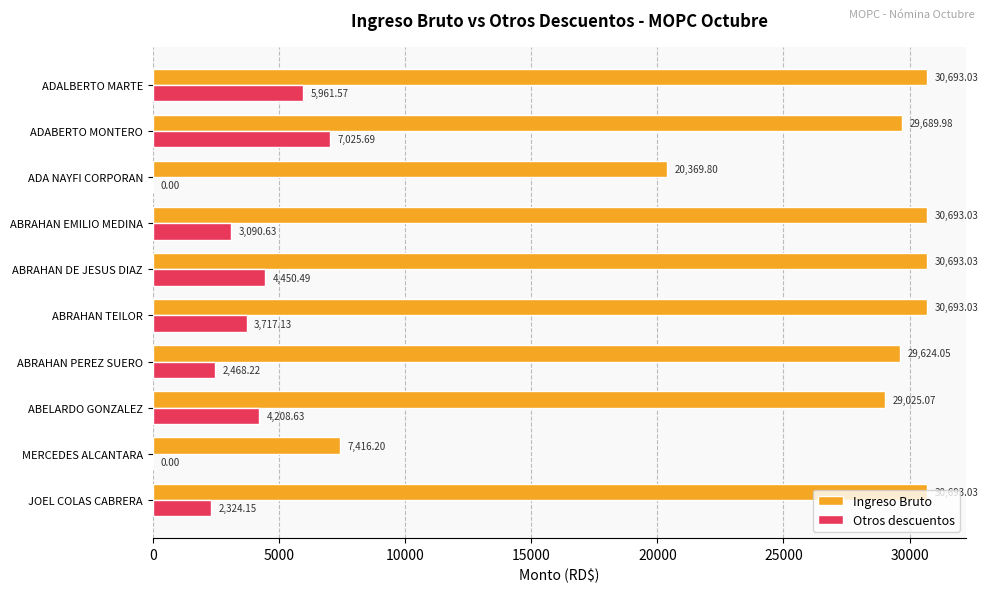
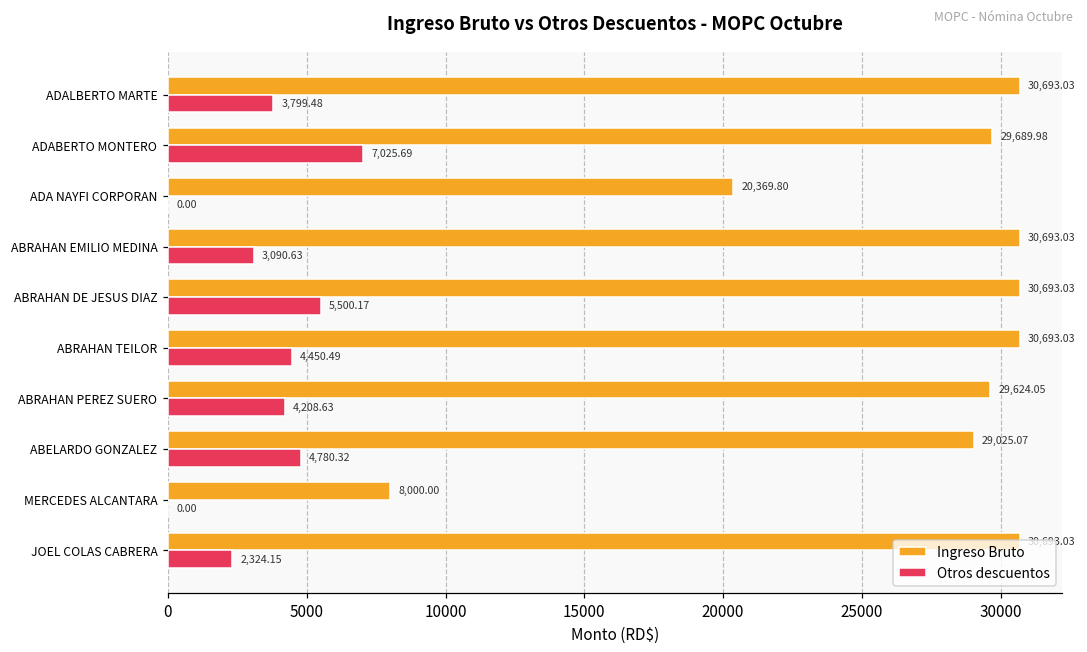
  {
    "Ingreso Bruto": {
      "ADALBERTO MARTE": "30,693.03",
      "ADABERTO MONTERO": "29,689.98",
      "ADA NAYFI CORPORAN": "20,369.80",
      "ABRAHAN EMILIO MEDINA": "30,693.03",
      "ABRAHAN DE JESUS DIAZ": "30,693.03",
      "ABRAHAN TEILOR": "30,693.03",
      "ABRAHAN PEREZ SUERO": "29,624.05",
      "ABELARDO GONZALEZ": "29,025.07",
-     "MERCEDES ALCANTARA": "7,416.20"
+     "MERCEDES ALCANTARA": "8,000.00"
    },
    "Otros descuentos": {
-     "ADALBERTO MARTE": "5,961.57",
+     "ADALBERTO MARTE": "3,799.48",
      "ADABERTO MONTERO": "7,025.69",
      "ADA NAYFI CORPORAN": "0.00",
      "ABRAHAN EMILIO MEDINA": "3,090.63",
-     "ABRAHAN DE JESUS DIAZ": "4,450.49",
-     "ABRAHAN TEILOR": "3,717.13",
-     "ABRAHAN PEREZ SUERO": "2,468.22",
-     "ABELARDO GONZALEZ": "4,208.63",
+     "ABRAHAN DE JESUS DIAZ": "5,500.17",
+     "ABRAHAN TEILOR": "4,450.49",
+     "ABRAHAN PEREZ SUERO": "4,208.63",
+     "ABELARDO GONZALEZ": "4,780.32",
      "MERCEDES ALCANTARA": "0.00",
      "JOEL COLAS CABRERA": "2,324.15"
    }
  }
